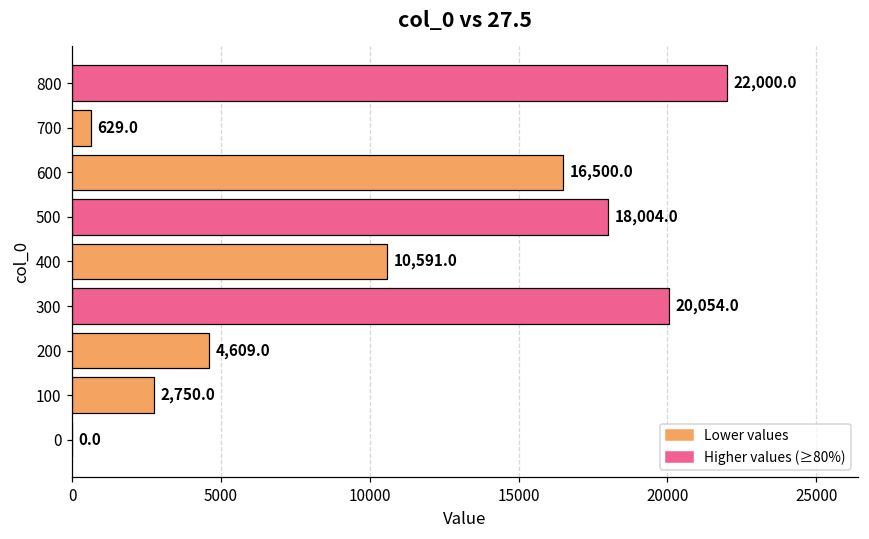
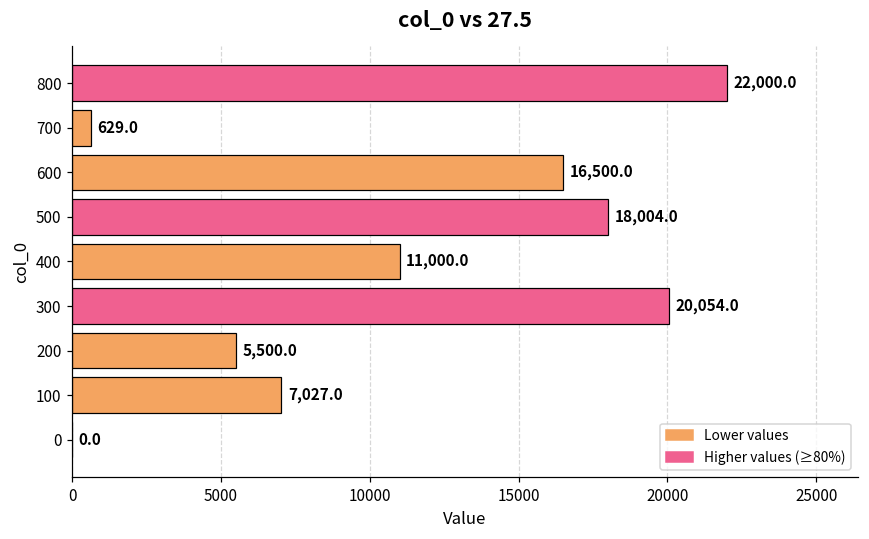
  {
    "800": "22,000.0",
    "700": "629.0",
    "600": "16,500.0",
    "500": "18,004.0",
-   "400": "10,591.0",
+   "400": "11,000.0",
    "300": "20,054.0",
-   "200": "4,609.0",
-   "100": "2,750.0",
+   "200": "5,500.0",
+   "100": "7,027.0",
    "0": "0.0"
  }
